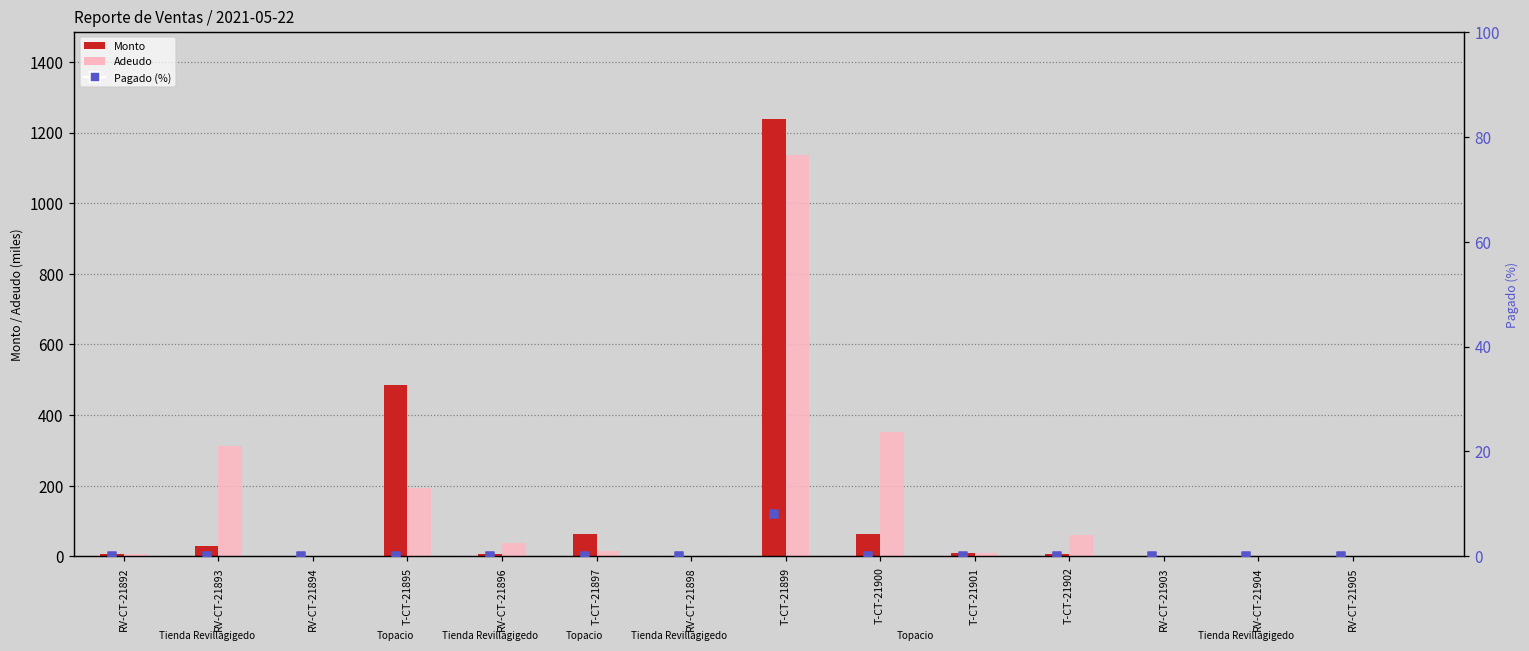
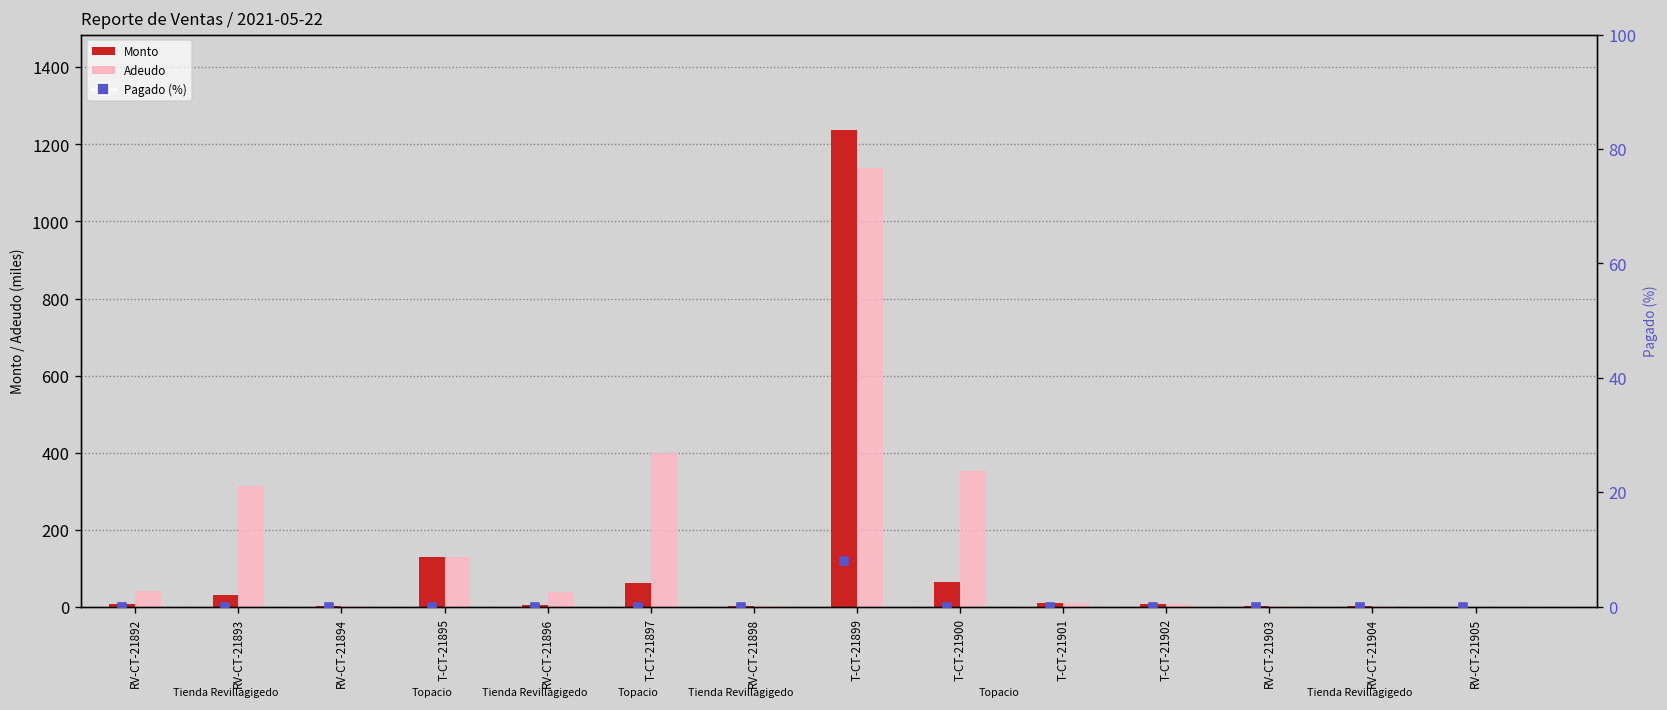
  {
    "Monto": {
      "RV-CT-21893": 30,
-     "T-CT-21895": 490,
+     "T-CT-21895": 130,
      "T-CT-21897": 60,
      "T-CT-21899": 1240,
      "T-CT-21900": 60,
      "T-CT-21901": 10,
      "T-CT-21902": 10
    },
    "Adeudo": {
-     "RV-CT-21892": 10,
+     "RV-CT-21892": 40,
      "RV-CT-21893": 310,
-     "T-CT-21895": 190,
+     "T-CT-21895": 130,
      "RV-CT-21896": 40,
-     "T-CT-21897": 10,
+     "T-CT-21897": 400,
      "T-CT-21899": 1140,
      "T-CT-21900": 350,
      "T-CT-21901": 10,
-     "T-CT-21902": 60
+     "T-CT-21902": 10
    }
  }
